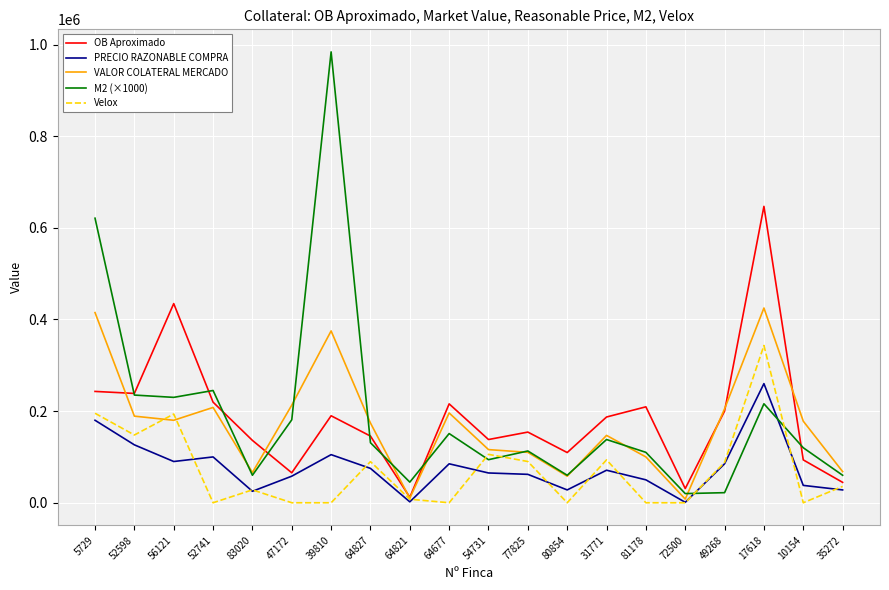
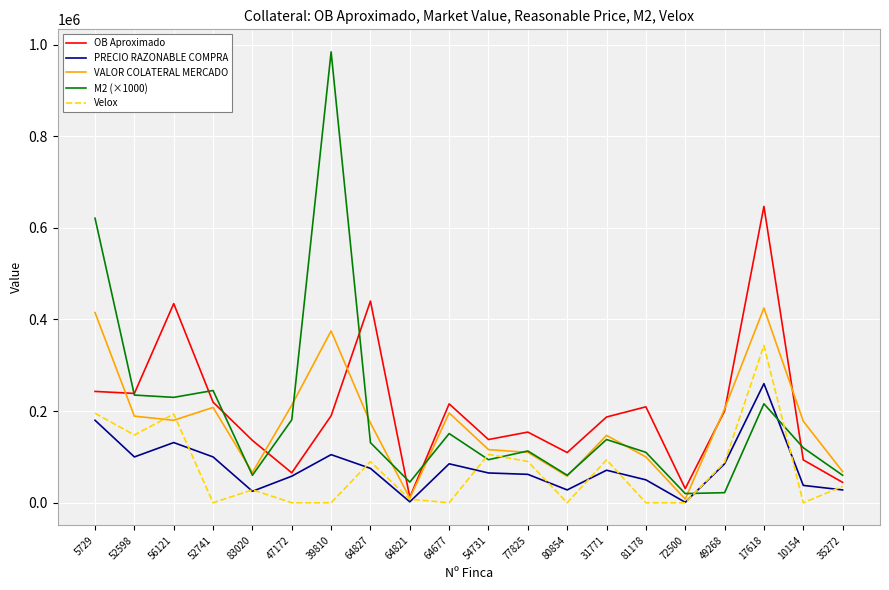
  {
    "OB Aproximado": {
      "5729": 240000,
      "56121": 430000,
      "52741": 220000,
      "83020": 140000,
      "47172": 70000,
      "39810": 190000,
-     "64827": 150000,
+     "64827": 440000,
      "64677": 220000,
      "54731": 140000,
      "77825": 150000,
      "80854": 110000,
      "31771": 190000,
      "81178": 210000,
      "72500": 30000,
      "17618": 650000,
      "10154": 90000,
      "35272": 40000
    },
    "PRECIO RAZONABLE COMPRA": {
      "5729": 180000,
-     "52598": 130000,
-     "56121": 90000,
+     "52598": 100000,
+     "56121": 130000,
      "52741": 100000,
      "47172": 60000,
      "39810": 110000,
      "64827": 80000,
      "64821": 0,
      "64677": 90000,
      "54731": 70000,
      "77825": 60000,
      "80854": 30000,
      "31771": 70000,
      "81178": 50000,
      "17618": 260000,
      "10154": 40000,
      "35272": 30000
    },
    "M2 (×1000)": {
      "5729": 620000,
      "56121": 230000,
      "52741": 250000,
      "83020": 60000,
      "47172": 180000,
      "39810": 980000,
      "64827": 130000,
      "64821": 50000,
      "64677": 150000,
      "54731": 90000,
      "31771": 140000,
      "81178": 110000,
      "72500": 20000,
      "49268": 20000,
      "17618": 220000,
      "10154": 120000,
      "35272": 60000
    }
  }
